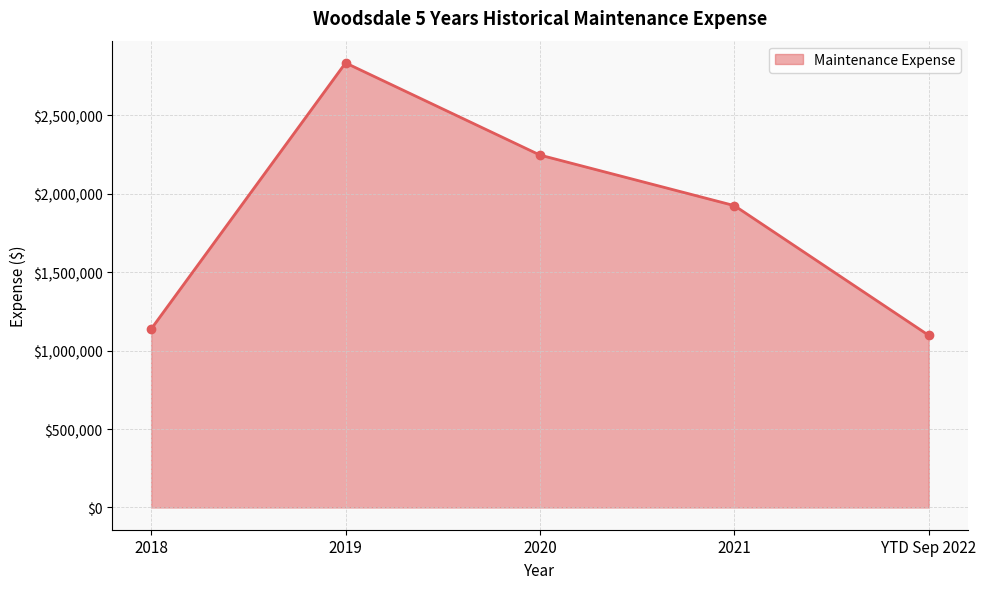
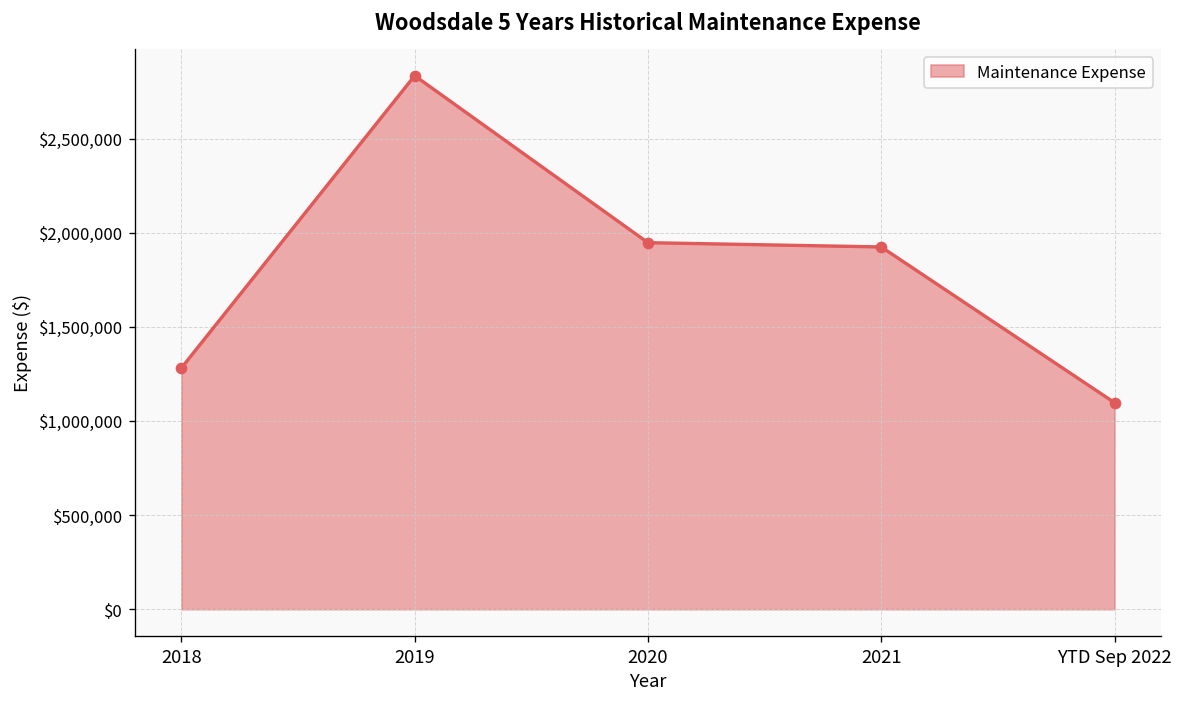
  {
-   "2018": "$1,140,000",
+   "2018": "$1,280,000",
    "2019": "$2,830,000",
-   "2020": "$2,250,000",
+   "2020": "$1,950,000",
    "2021": "$1,920,000",
    "YTD Sep 2022": "$1,100,000"
  }
